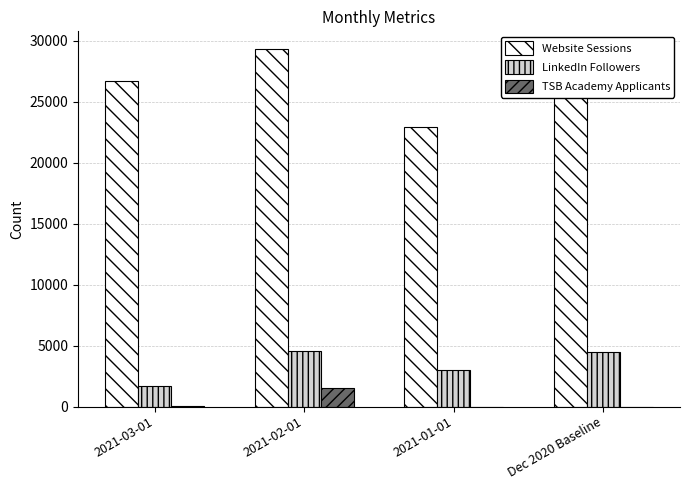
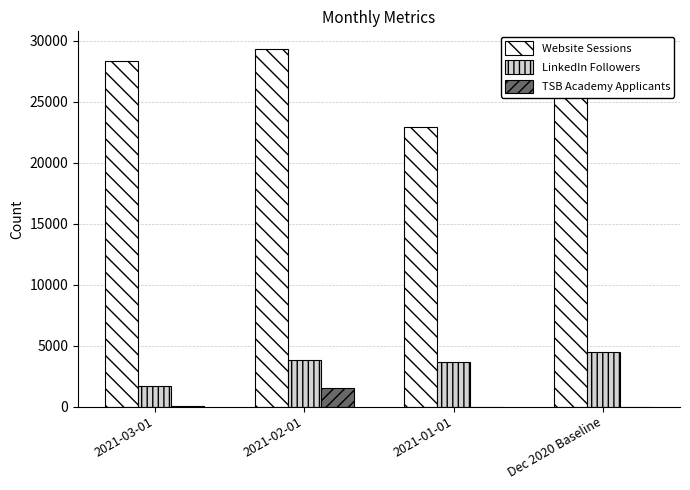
  {
    "Website Sessions": {
-     "2021-03-01": 26700,
+     "2021-03-01": 28300,
      "2021-02-01": 29300,
      "2021-01-01": 23000
    },
    "LinkedIn Followers": {
      "2021-03-01": 1700,
-     "2021-02-01": 4500,
-     "2021-01-01": 3000,
+     "2021-02-01": 3800,
+     "2021-01-01": 3700,
      "Dec 2020 Baseline": 4400
    },
    "TSB Academy Applicants": {
      "2021-02-01": 1600
    }
  }
